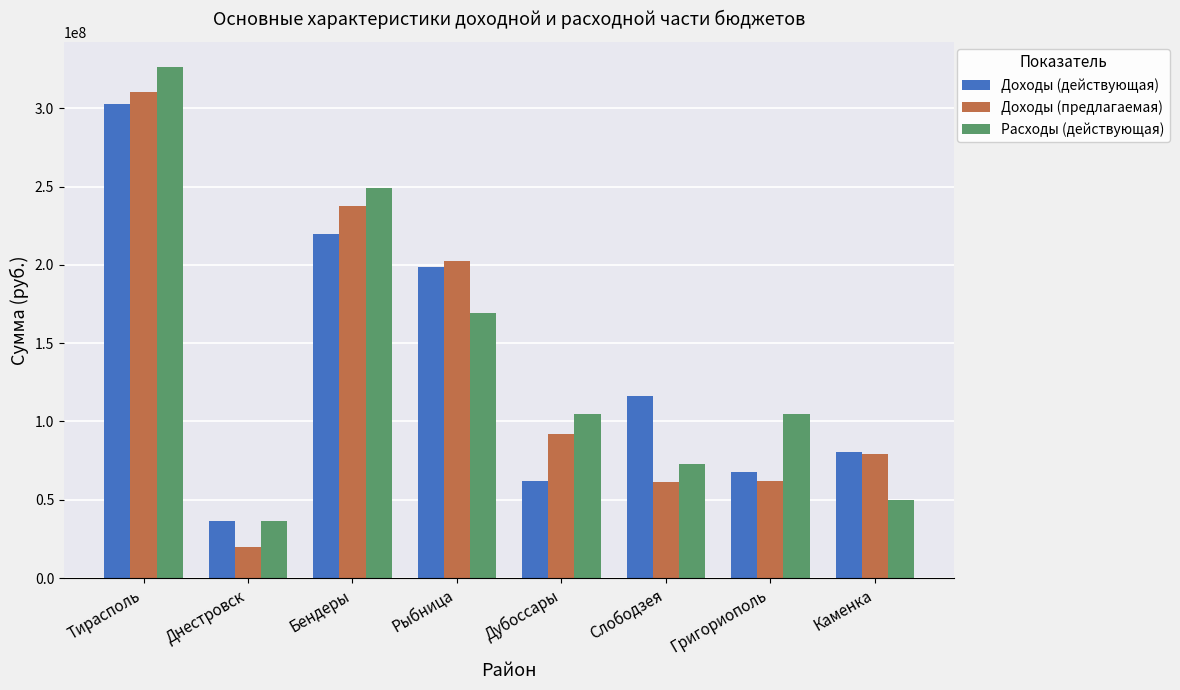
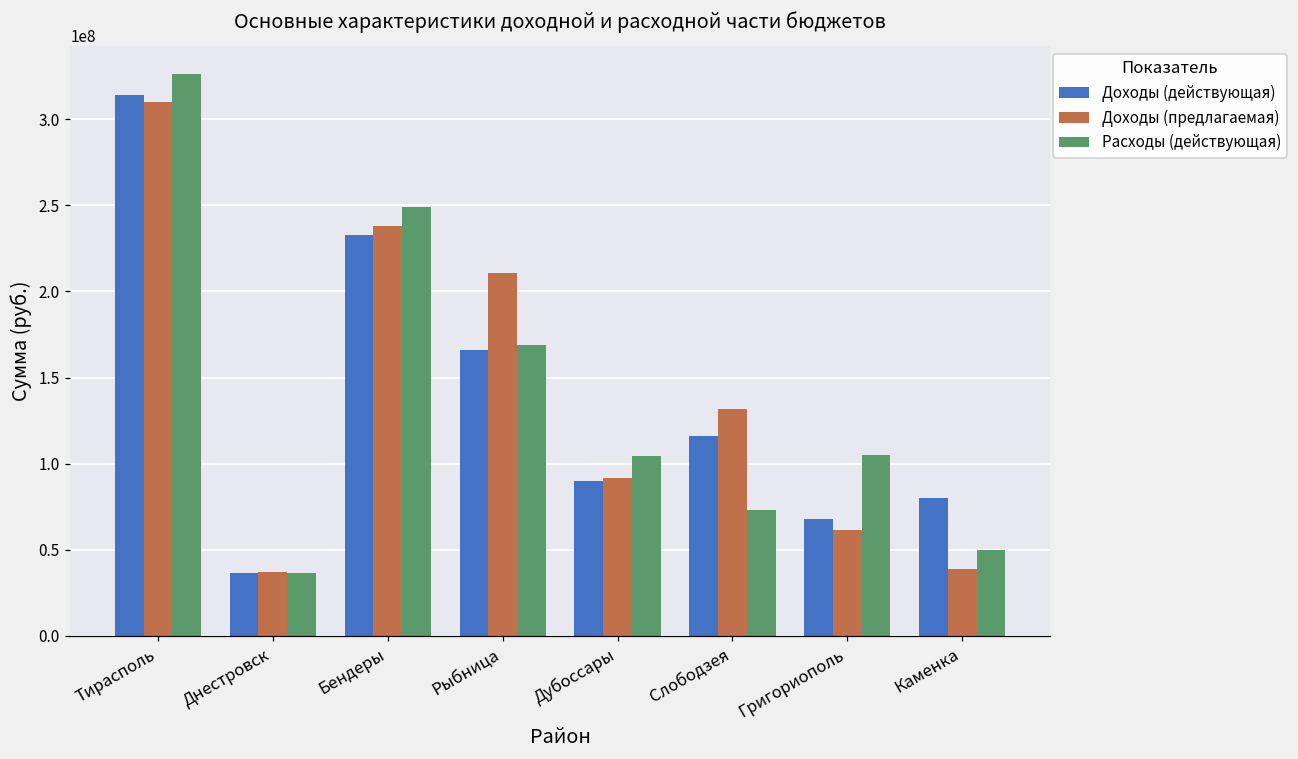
  {
    "Доходы (действующая)": {
-     "Тирасполь": 303000000,
+     "Тирасполь": 314000000,
      "Днестровск": 36000000,
-     "Бендеры": 220000000,
-     "Рыбница": 199000000,
-     "Дубоссары": 62000000,
+     "Бендеры": 233000000,
+     "Рыбница": 166000000,
+     "Дубоссары": 90000000,
      "Слободзея": 116000000,
      "Григориополь": 68000000,
      "Каменка": 80000000
    },
    "Доходы (предлагаемая)": {
      "Тирасполь": 310000000,
-     "Днестровск": 20000000,
+     "Днестровск": 37000000,
      "Бендеры": 238000000,
-     "Рыбница": 202000000,
+     "Рыбница": 211000000,
      "Дубоссары": 92000000,
-     "Слободзея": 62000000,
+     "Слободзея": 131000000,
      "Григориополь": 62000000,
-     "Каменка": 79000000
+     "Каменка": 39000000
    },
    "Расходы (действующая)": {
      "Тирасполь": 326000000,
      "Днестровск": 36000000,
      "Бендеры": 249000000,
      "Рыбница": 169000000,
      "Дубоссары": 105000000,
      "Слободзея": 73000000,
      "Григориополь": 105000000,
      "Каменка": 50000000
    }
  }
